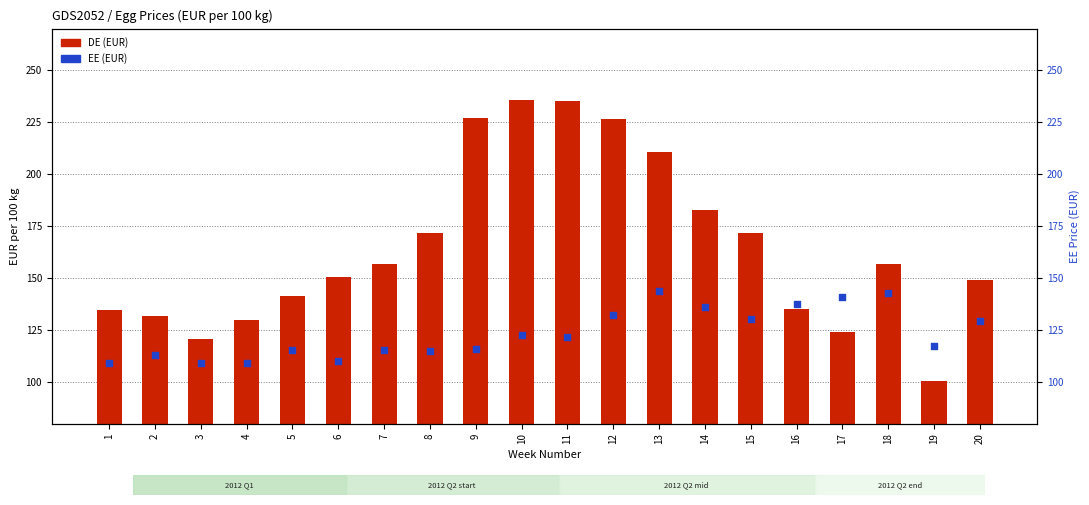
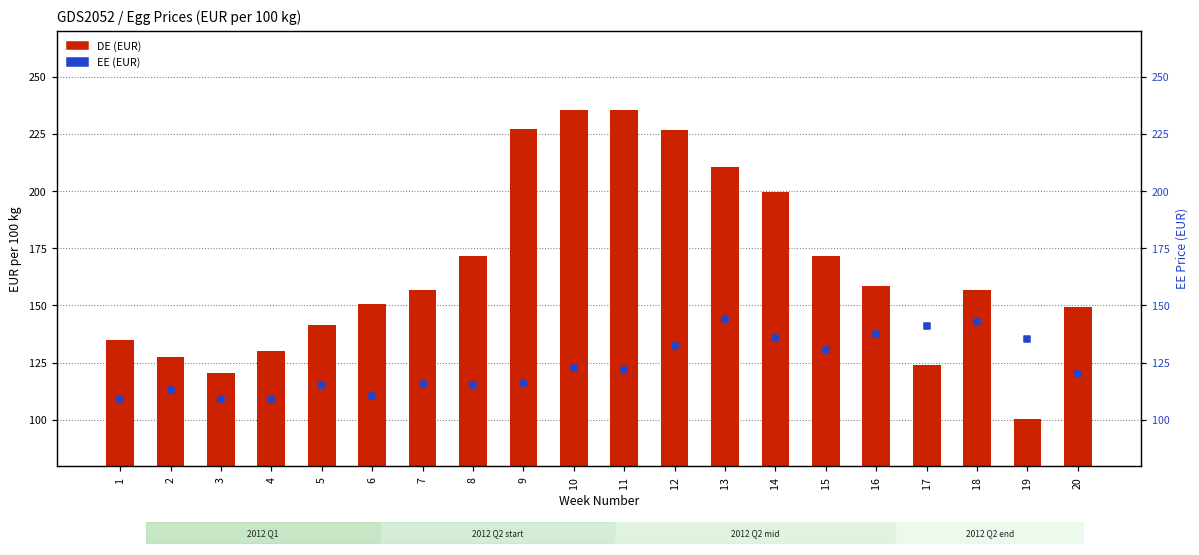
  {
    "DE (EUR)": {
      "1": 135,
-     "2": 132,
+     "2": 128,
      "3": 121,
      "4": 130,
      "5": 142,
      "6": 151,
      "7": 157,
      "8": 172,
      "9": 227,
      "10": 236,
      "11": 235,
      "12": 227,
      "13": 210,
-     "14": 183,
+     "14": 200,
      "15": 172,
-     "16": 135,
+     "16": 159,
      "17": 124,
      "18": 157,
      "19": 100,
      "20": 149
    },
    "EE (EUR)": {
-     "19": 117,
-     "20": 129
+     "19": 135,
+     "20": 120
    }
  }
